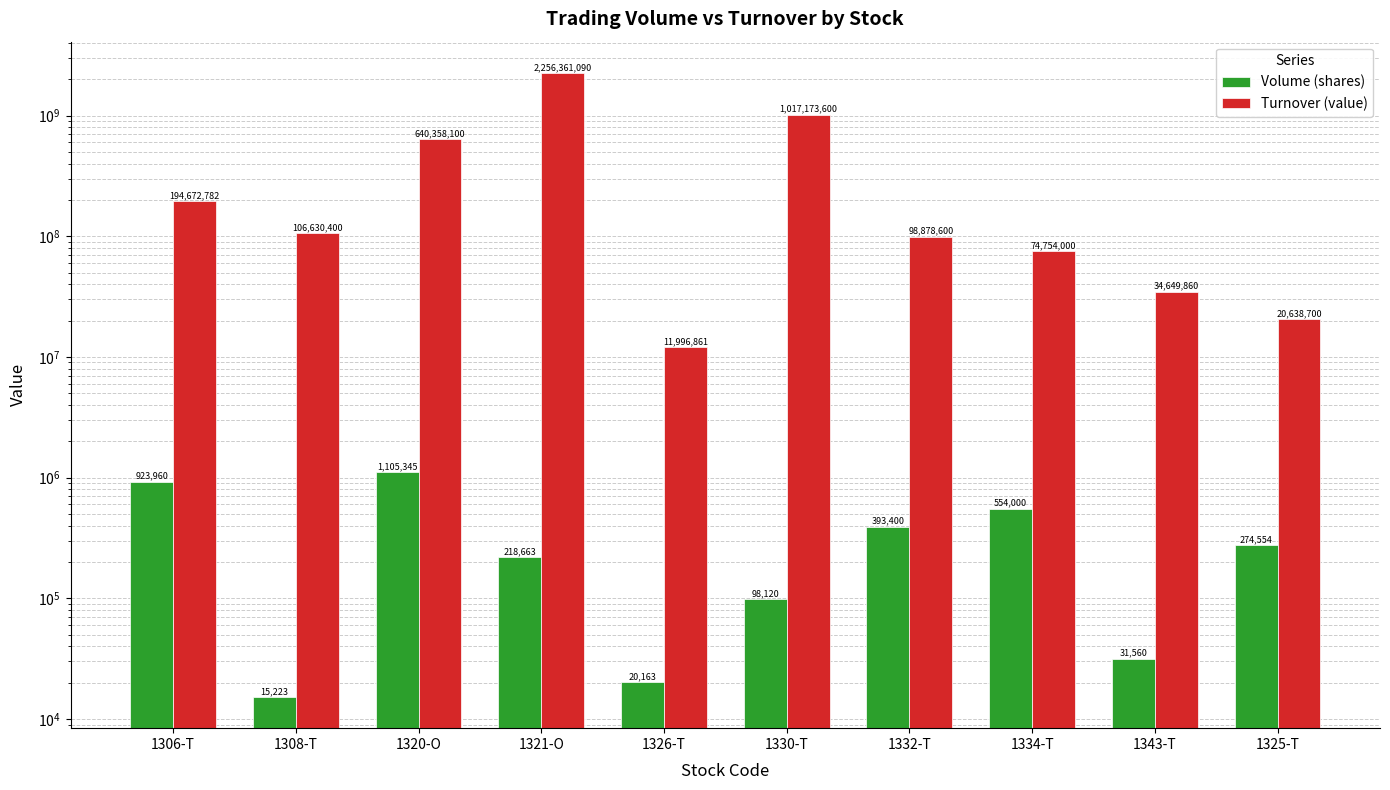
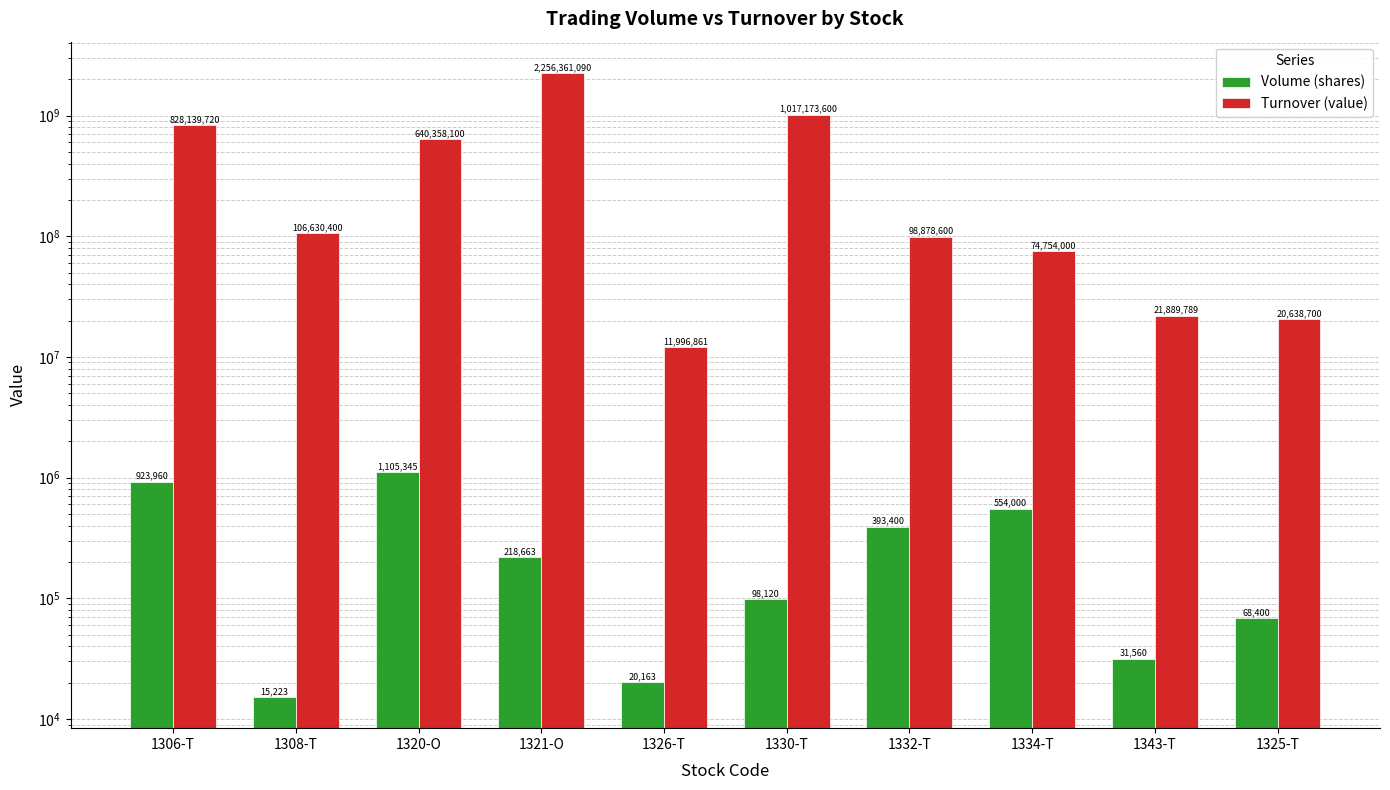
  {
    "Volume (shares)": {
      "1306-T": "923,960",
      "1308-T": "15,223",
      "1320-O": "1,105,345",
      "1321-O": "218,663",
      "1326-T": "20,163",
      "1330-T": "98,120",
      "1332-T": "393,400",
      "1334-T": "554,000",
      "1343-T": "31,560",
-     "1325-T": "274,554"
+     "1325-T": "68,400"
    },
    "Turnover (value)": {
-     "1306-T": "194,672,782",
+     "1306-T": "828,139,720",
      "1308-T": "106,630,400",
      "1320-O": "640,358,100",
      "1321-O": "2,256,361,090",
      "1326-T": "11,996,861",
      "1330-T": "1,017,173,600",
      "1332-T": "98,878,600",
      "1334-T": "74,754,000",
-     "1343-T": "34,649,860",
+     "1343-T": "21,889,789",
      "1325-T": "20,638,700"
    }
  }
